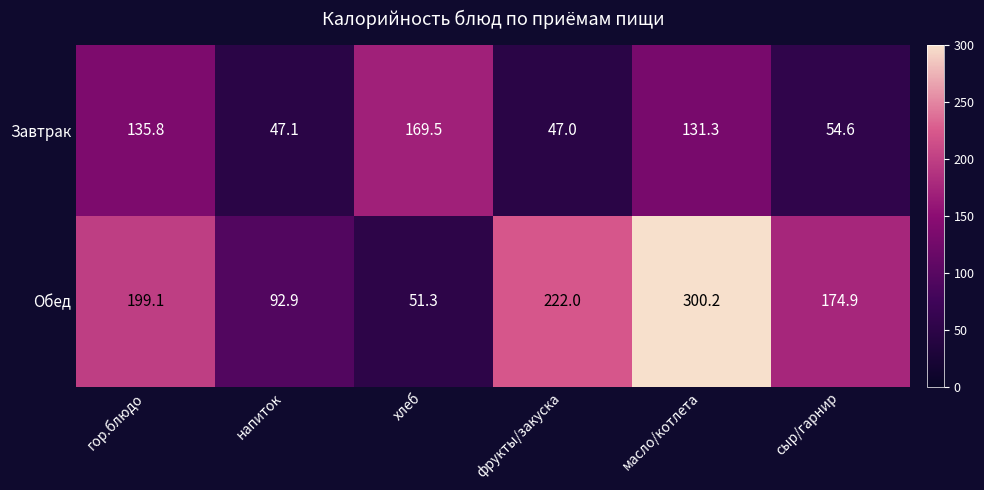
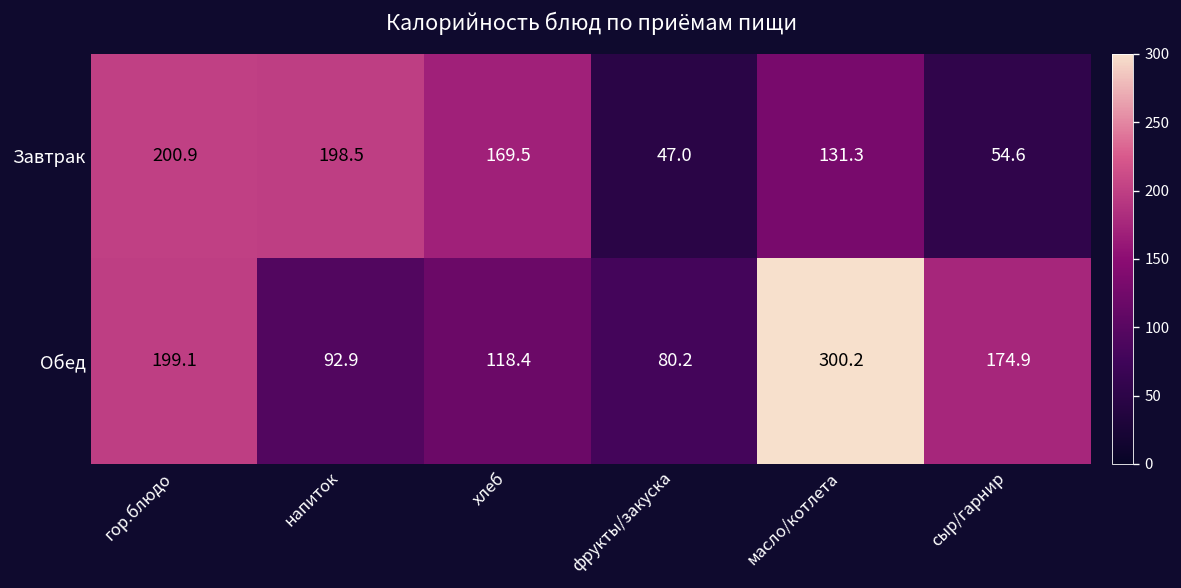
  {
    "Завтрак": {
-     "гор.блюдо": 135.8,
-     "напиток": 47.1,
+     "гор.блюдо": 200.9,
+     "напиток": 198.5,
      "хлеб": 169.5,
      "фрукты/закуска": 47.0,
      "масло/котлета": 131.3,
      "сыр/гарнир": 54.6
    },
    "Обед": {
      "гор.блюдо": 199.1,
      "напиток": 92.9,
-     "хлеб": 51.3,
-     "фрукты/закуска": 222.0,
+     "хлеб": 118.4,
+     "фрукты/закуска": 80.2,
      "масло/котлета": 300.2,
      "сыр/гарнир": 174.9
    }
  }
